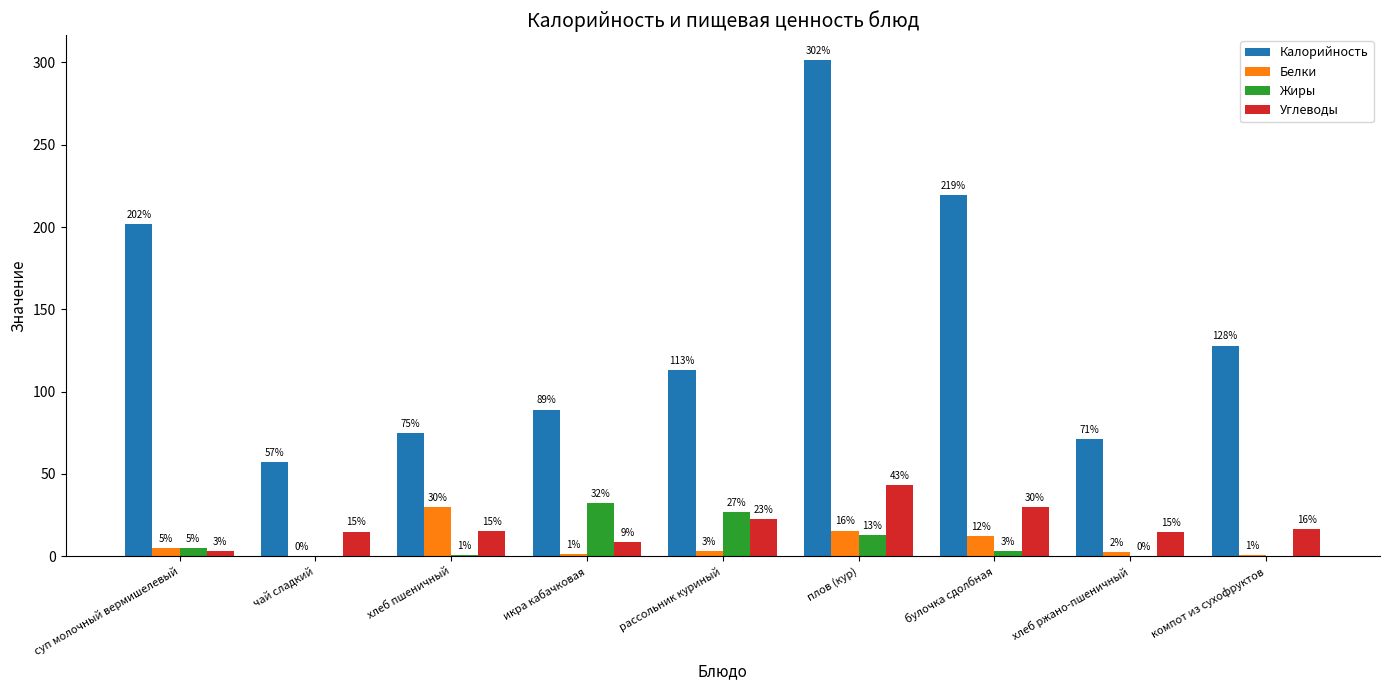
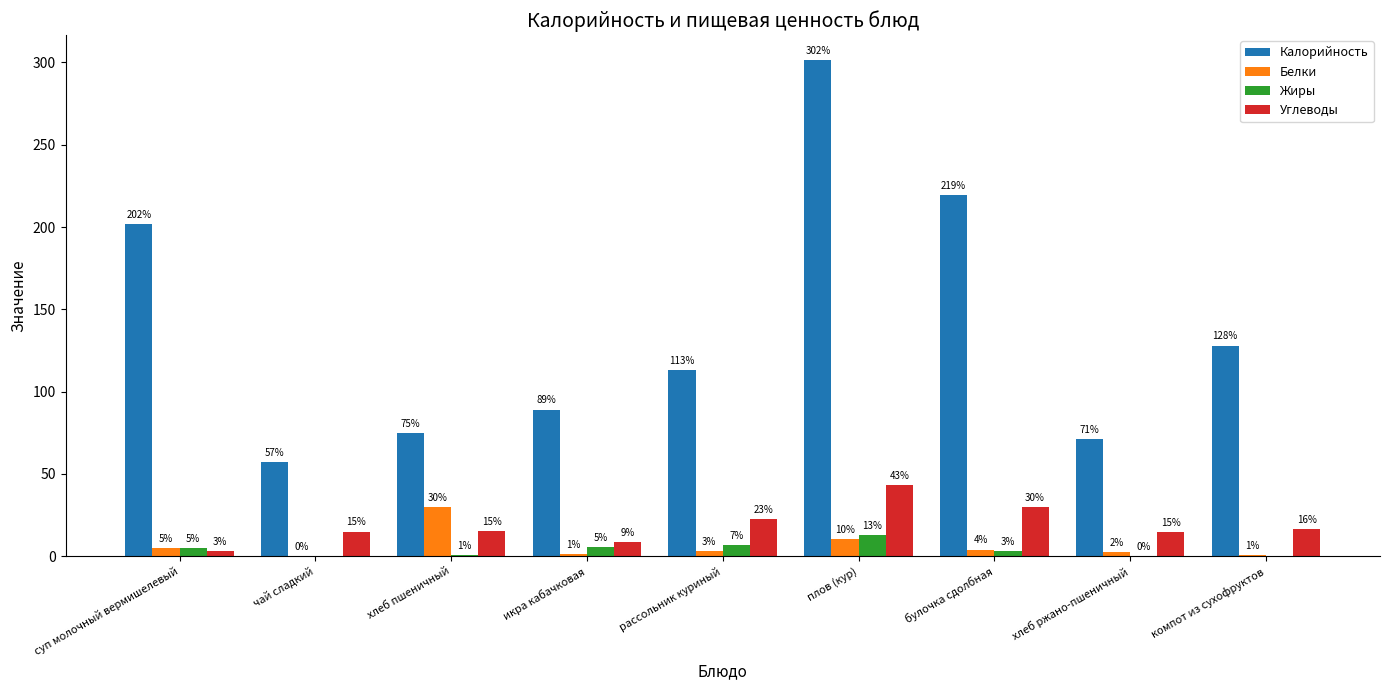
  {
    "Калорийность": {
      "суп молочный вермишелевый": "202%",
      "чай сладкий": "57%",
      "хлеб пшеничный": "75%",
      "икра кабачковая": "89%",
      "рассольник куриный": "113%",
      "плов (кур)": "302%",
      "булочка сдолбная": "219%",
      "хлеб ржано-пшеничный": "71%",
      "компот из сухофруктов": "128%"
    },
    "Белки": {
      "суп молочный вермишелевый": "5%",
      "чай сладкий": "0%",
      "хлеб пшеничный": "30%",
      "икра кабачковая": "1%",
      "рассольник куриный": "3%",
-     "плов (кур)": "16%",
-     "булочка сдолбная": "12%",
+     "плов (кур)": "10%",
+     "булочка сдолбная": "4%",
      "хлеб ржано-пшеничный": "2%",
      "компот из сухофруктов": "1%"
    },
    "Жиры": {
      "суп молочный вермишелевый": "5%",
      "хлеб пшеничный": "1%",
-     "икра кабачковая": "32%",
-     "рассольник куриный": "27%",
+     "икра кабачковая": "5%",
+     "рассольник куриный": "7%",
      "плов (кур)": "13%",
      "булочка сдолбная": "3%",
      "хлеб ржано-пшеничный": "0%"
    },
    "Углеводы": {
      "суп молочный вермишелевый": "3%",
      "чай сладкий": "15%",
      "хлеб пшеничный": "15%",
      "икра кабачковая": "9%",
      "рассольник куриный": "23%",
      "плов (кур)": "43%",
      "булочка сдолбная": "30%",
      "хлеб ржано-пшеничный": "15%",
      "компот из сухофруктов": "16%"
    }
  }
